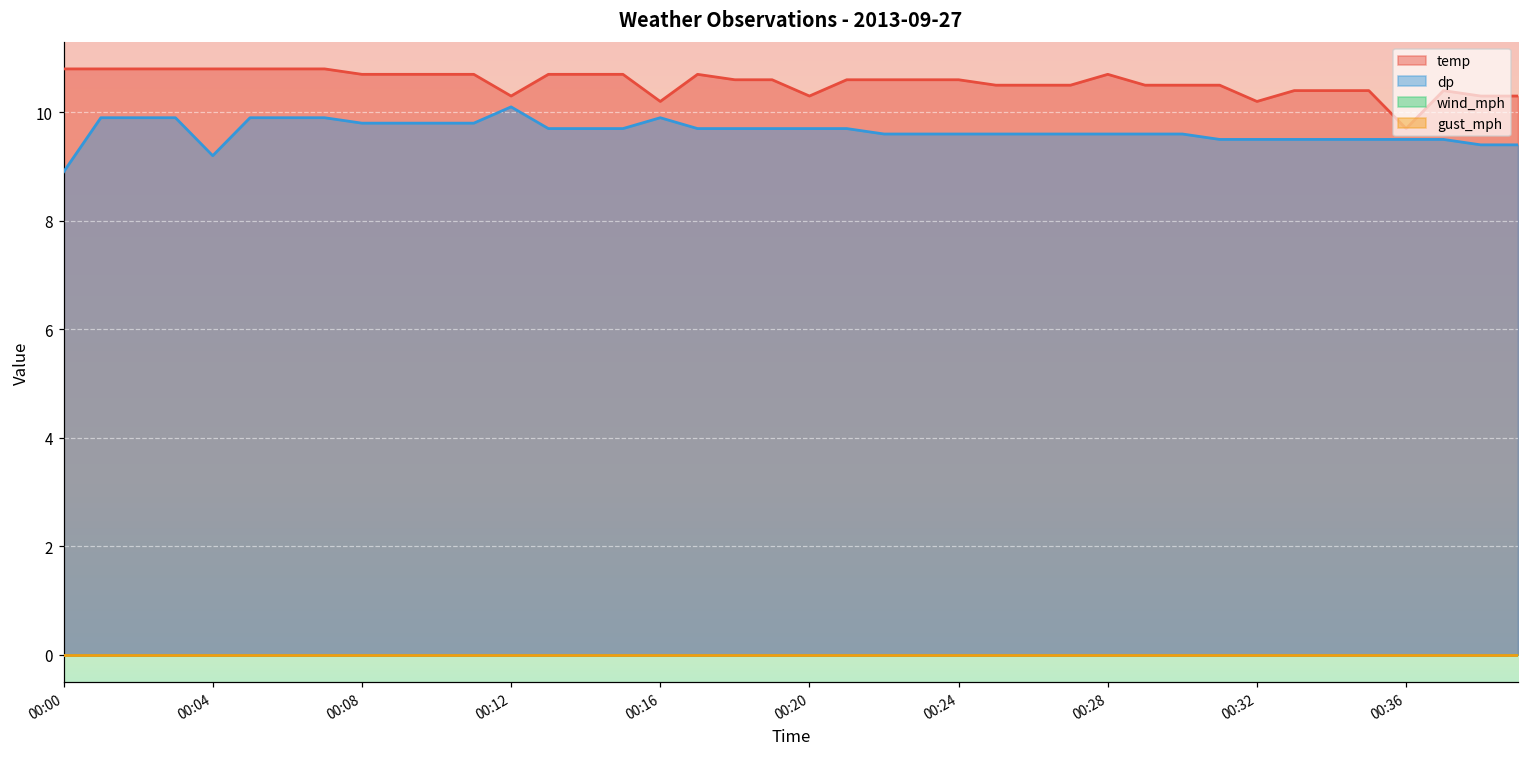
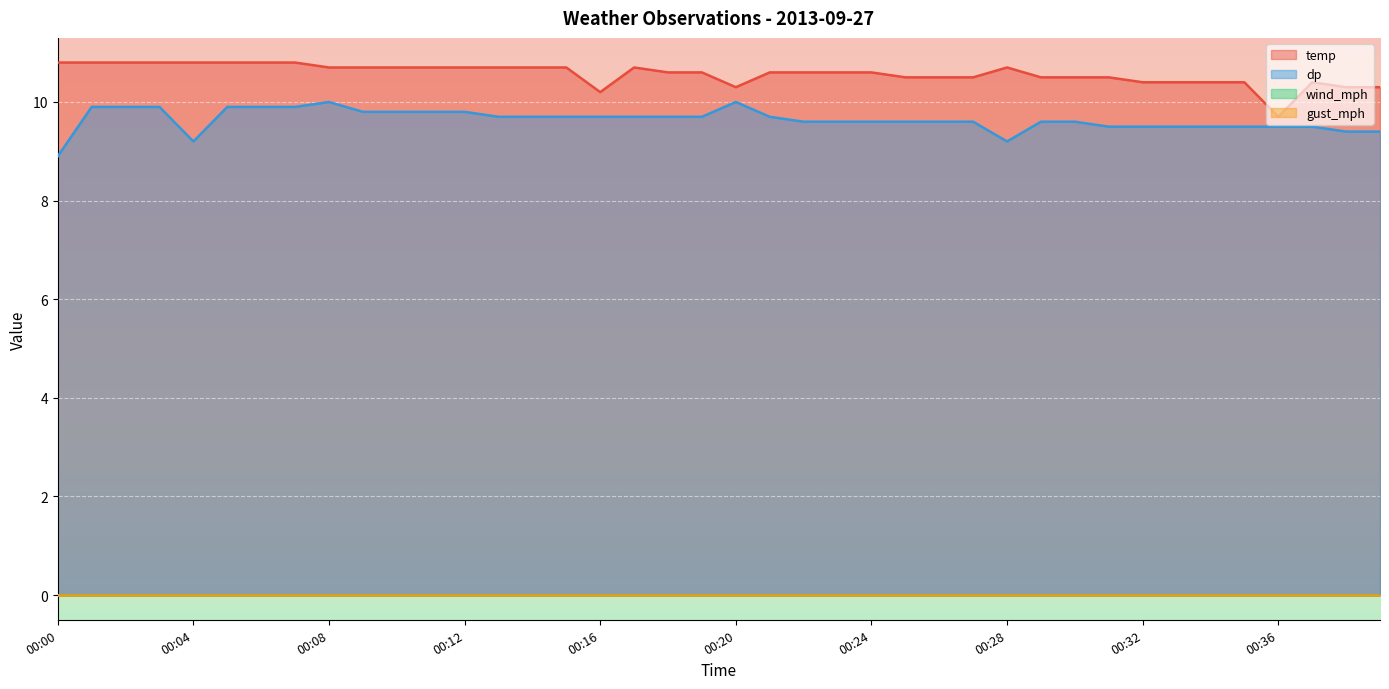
  {
    "temp": {
      "00:00": 10.8,
      "00:04": 10.8,
      "00:08": 10.7,
-     "00:12": 10.3,
+     "00:12": 10.7,
      "00:16": 10.2,
      "00:20": 10.3,
      "00:24": 10.6,
      "00:28": 10.7,
-     "00:32": 10.2
+     "00:32": 10.4
    },
    "dp": {
      "00:00": 8.9,
      "00:04": 9.2,
-     "00:08": 9.8,
-     "00:12": 10.1,
-     "00:16": 9.9,
-     "00:20": 9.7,
+     "00:08": 10.0,
+     "00:12": 9.8,
+     "00:16": 9.7,
+     "00:20": 10.0,
      "00:24": 9.6,
-     "00:28": 9.6,
+     "00:28": 9.2,
      "00:32": 9.5,
      "00:36": 9.5
    },
    "gust_mph": {
      "00:00": 0.0,
      "00:04": 0.0,
      "00:08": 0.0,
      "00:12": 0.0,
      "00:16": 0.0,
      "00:20": 0.0,
      "00:24": 0.0,
      "00:28": 0.0,
      "00:32": 0.0,
      "00:36": 0.0
    }
  }
